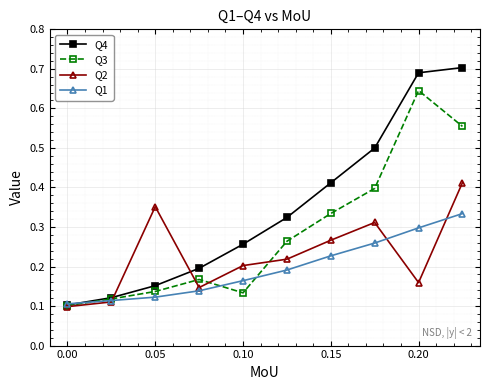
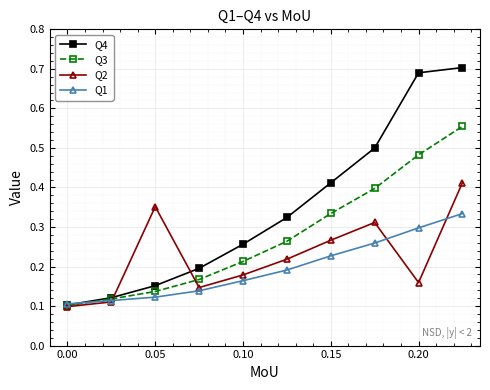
  {
    "Q4": {
      "0.05": 0.15,
      "0.10": 0.26,
      "0.15": 0.41,
      "0.20": 0.69
    },
    "Q3": {
      "0.05": 0.14,
-     "0.10": 0.13,
+     "0.10": 0.21,
      "0.15": 0.33,
-     "0.20": 0.65
+     "0.20": 0.48
    },
    "Q2": {
      "0.05": 0.35,
-     "0.10": 0.20,
+     "0.10": 0.18,
      "0.15": 0.27,
      "0.20": 0.16
    },
    "Q1": {
      "0.05": 0.12,
      "0.10": 0.16,
      "0.15": 0.23,
      "0.20": 0.30
    }
  }
